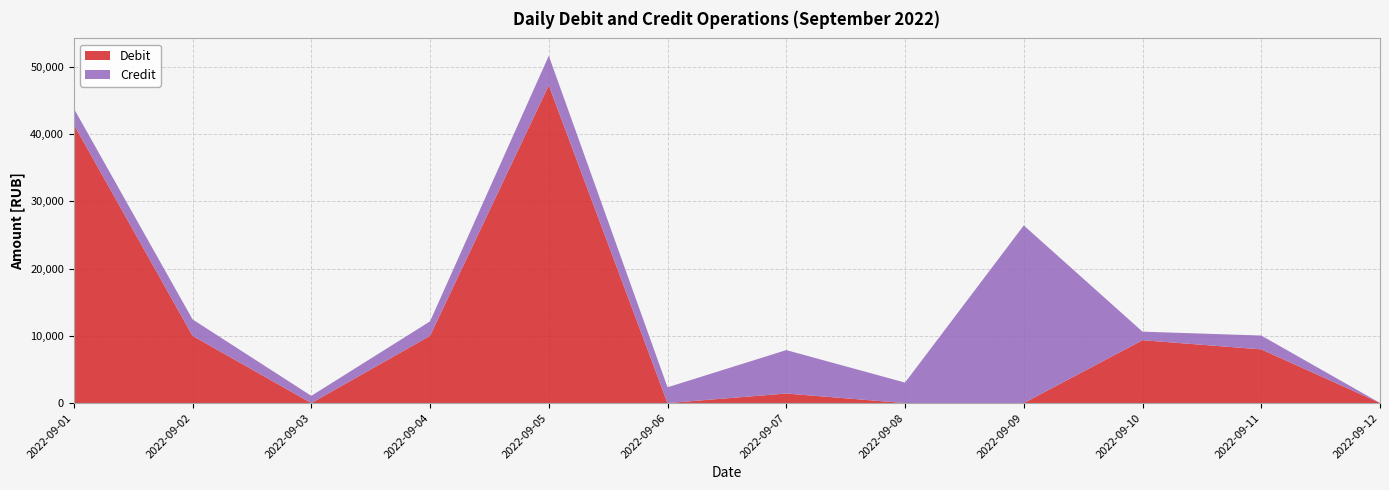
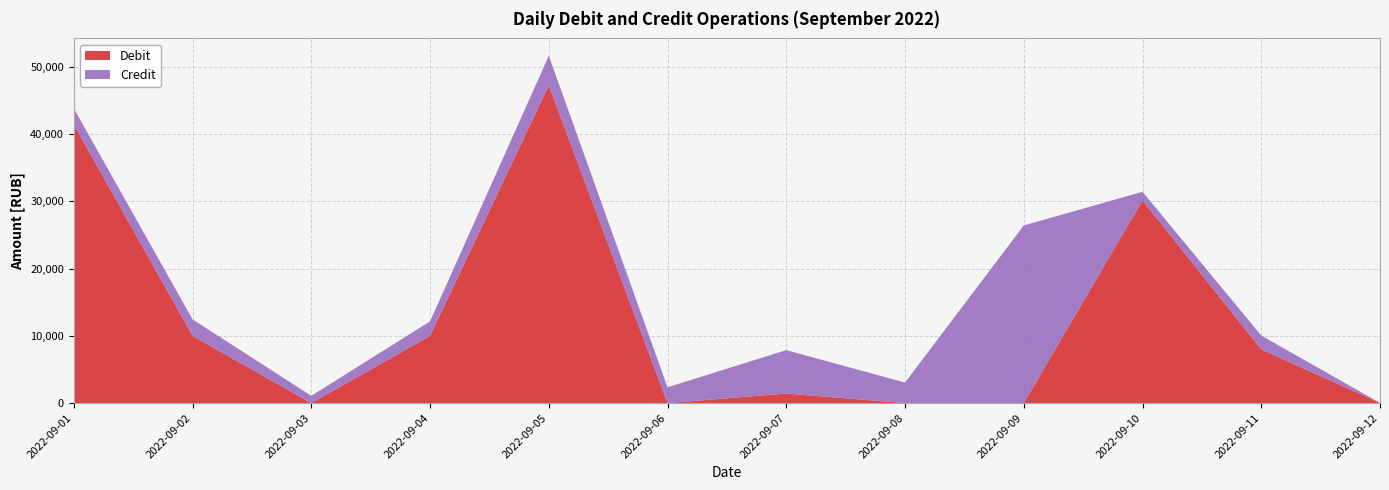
  {
    "Debit": {
      "2022-09-01": "41,000",
      "2022-09-02": "10,000",
      "2022-09-03": "0",
      "2022-09-04": "10,000",
      "2022-09-05": "47,000",
      "2022-09-06": "0",
      "2022-09-07": "1,000",
      "2022-09-08": "0",
      "2022-09-09": "0",
-     "2022-09-10": "9,000",
+     "2022-09-10": "30,000",
      "2022-09-11": "8,000"
    },
    "Credit": {
      "2022-09-01": "2,000",
      "2022-09-02": "2,000",
      "2022-09-03": "1,000",
      "2022-09-04": "2,000",
      "2022-09-05": "4,000",
      "2022-09-06": "2,000",
      "2022-09-07": "6,000",
      "2022-09-08": "3,000",
      "2022-09-09": "26,000",
      "2022-09-10": "1,000",
      "2022-09-11": "2,000"
    }
  }
